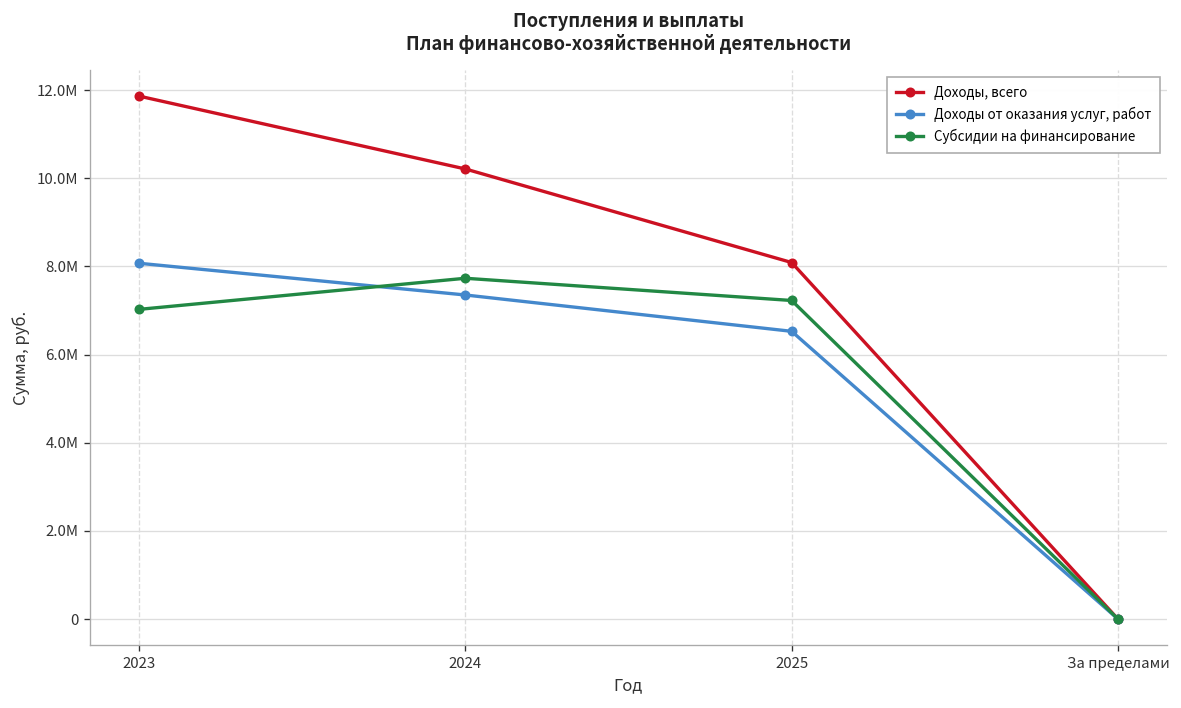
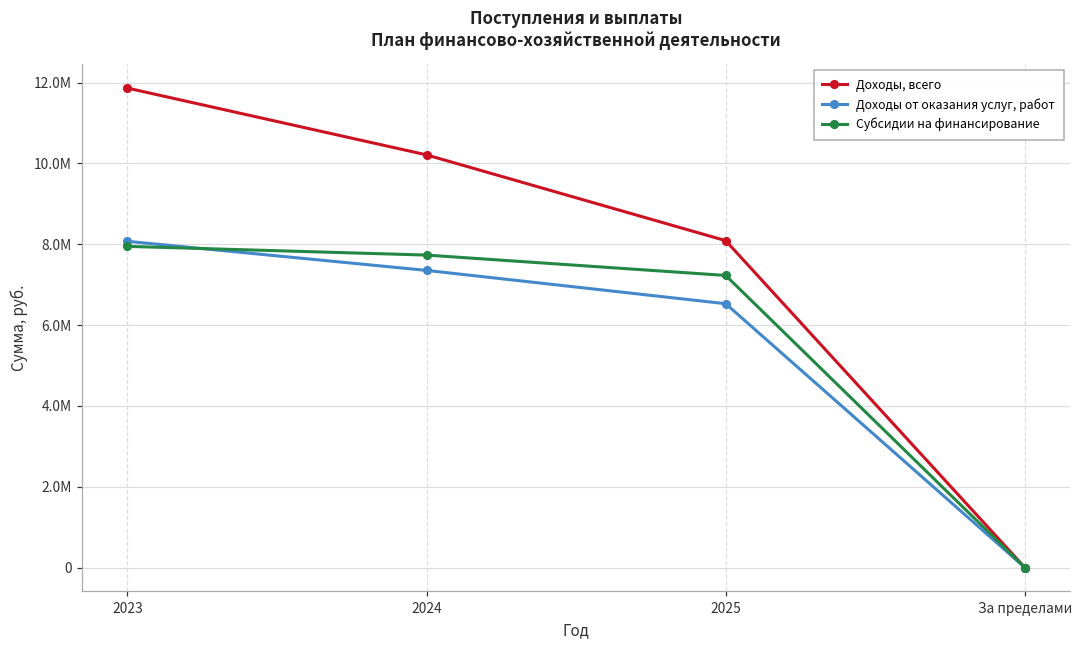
  {
    "Доходы, всего": {
      "2023": "11.9М",
      "2024": "10.2М",
      "2025": "8.1М"
    },
    "Доходы от оказания услуг, работ": {
      "2023": "8.1М",
      "2024": "7.4М",
      "2025": "6.5М"
    },
    "Субсидии на финансирование": {
-     "2023": "7.0М",
+     "2023": "7.9М",
      "2024": "7.7М",
      "2025": "7.2М"
    }
  }
